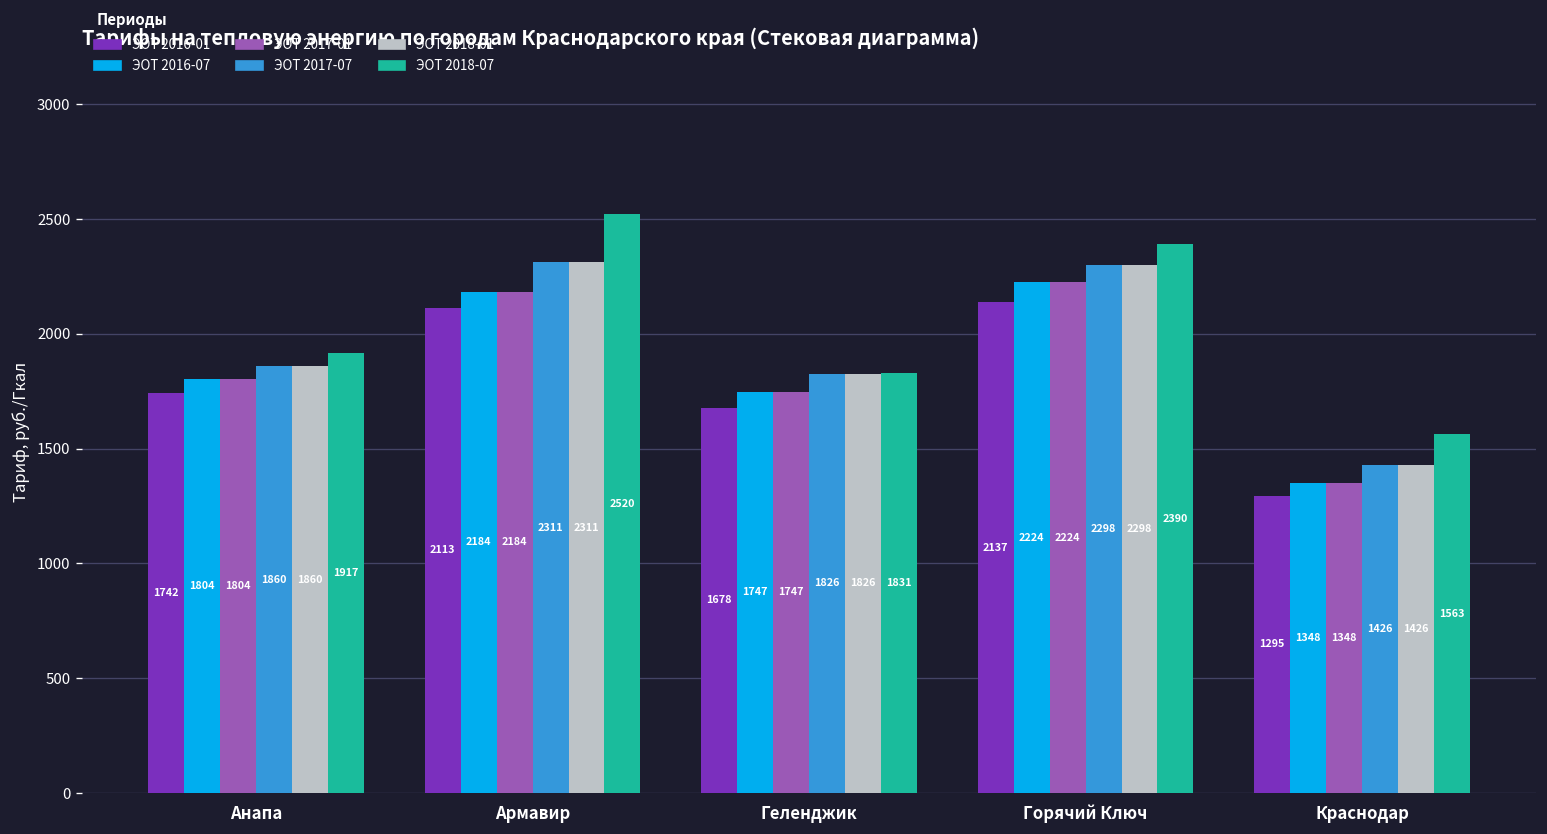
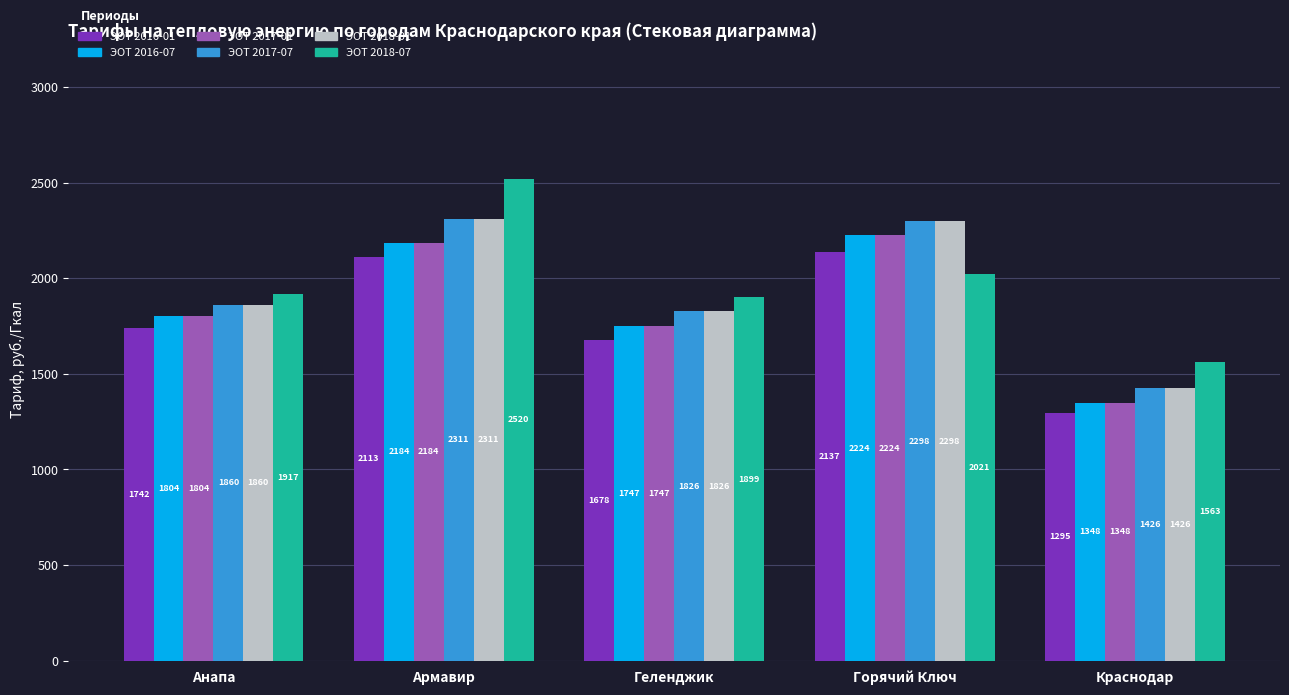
  {
    "ЭОТ 2018-01": {
      "Анапа": 1860,
      "Армавир": 2311,
      "Геленджик": 1826
    },
    "ЭОТ 2018-07": {
      "Анапа": 1917,
      "Армавир": 2520,
-     "Геленджик": 1831,
-     "Горячий Ключ": 2390,
+     "Геленджик": 1899,
+     "Горячий Ключ": 2021,
      "Краснодар": 1563
    }
  }
